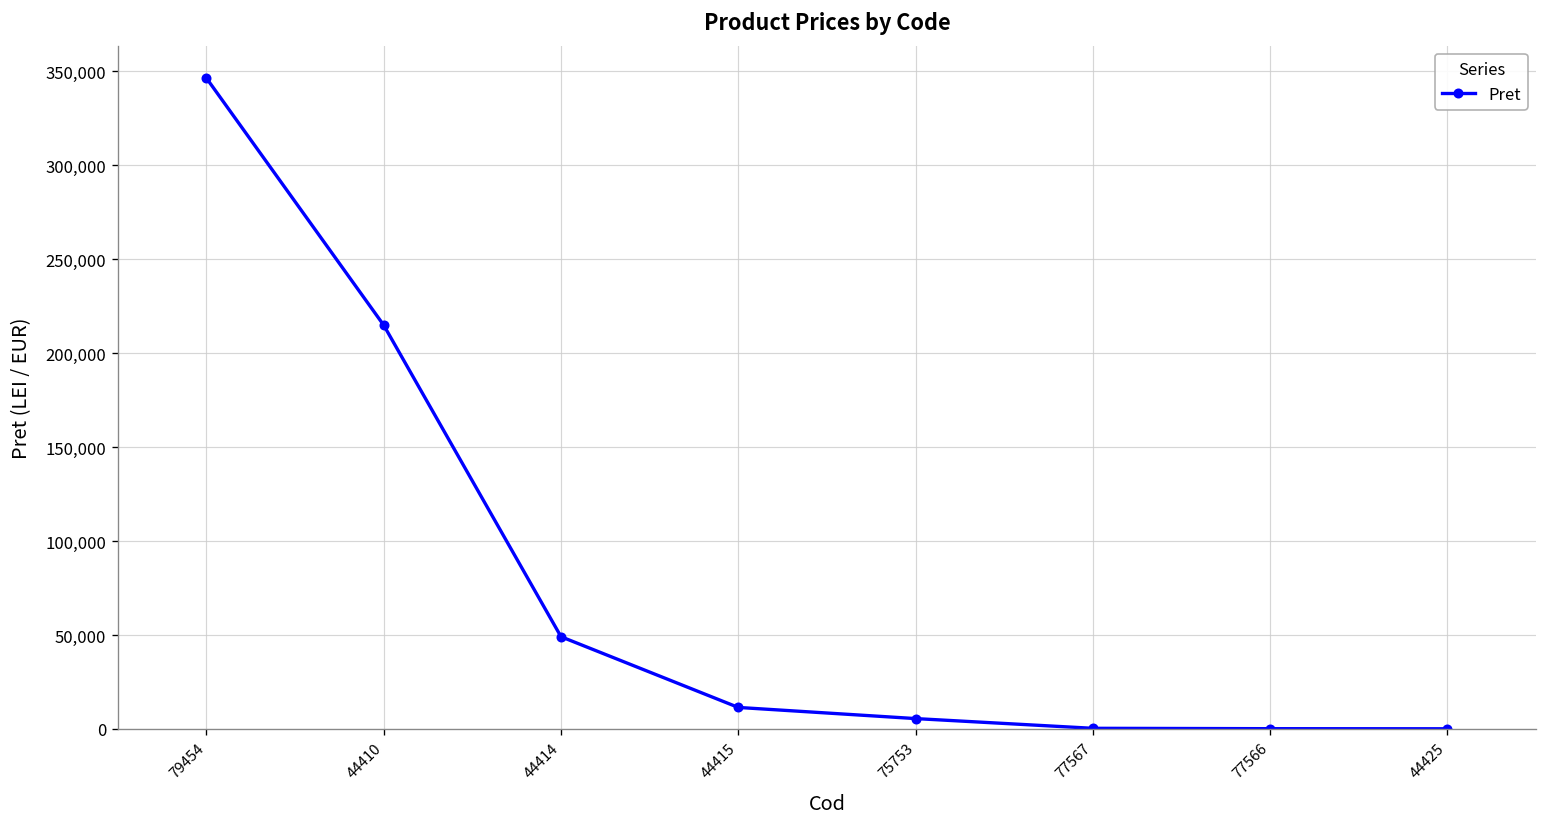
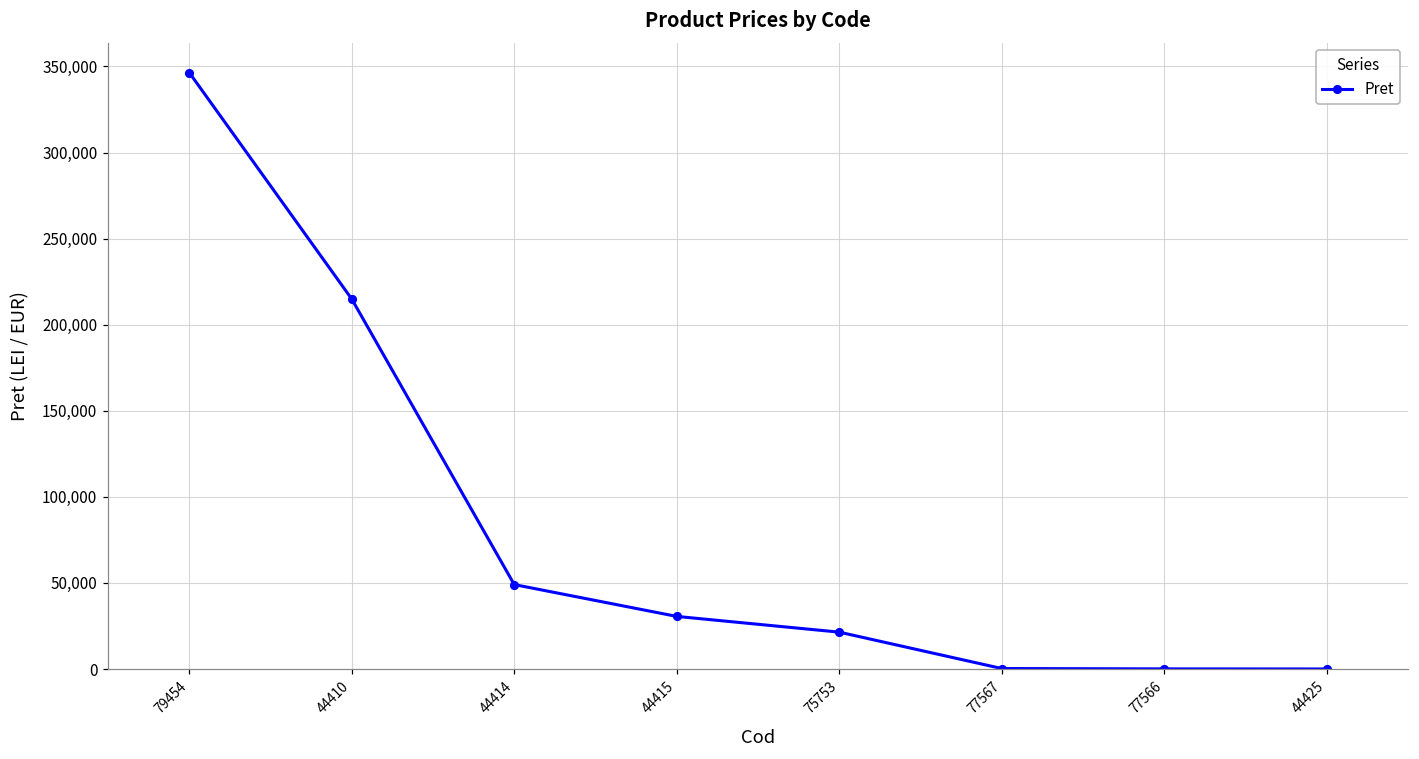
  {
    "79454": "346,000",
    "44410": "215,000",
    "44414": "49,000",
-   "44415": "11,000",
-   "75753": "5,000",
+   "44415": "31,000",
+   "75753": "21,000",
    "77567": "0",
    "77566": "0",
    "44425": "0"
  }
